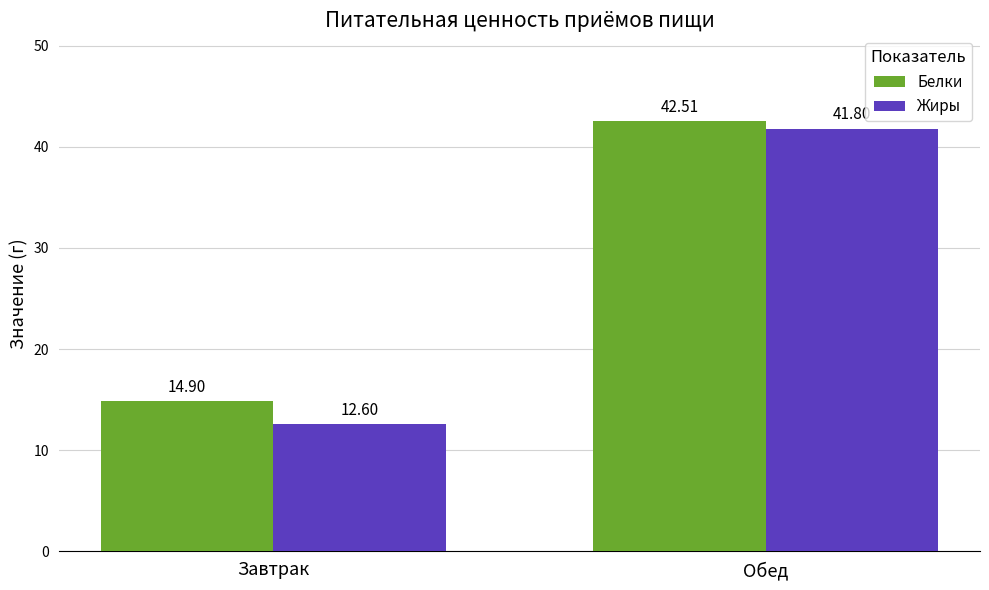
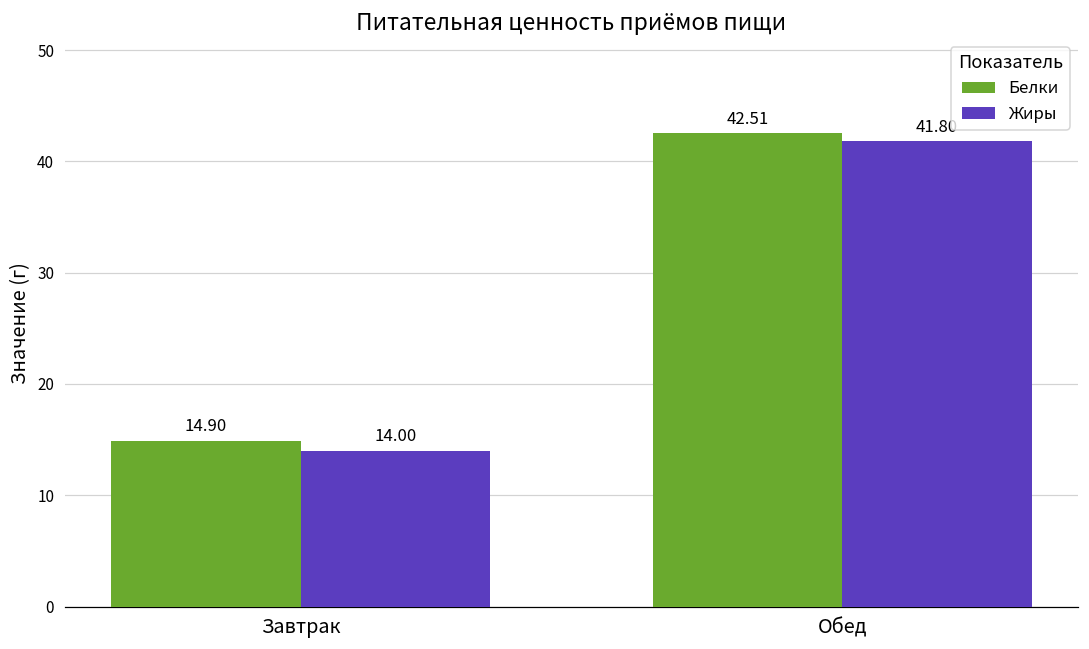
  {
    "Белки": {
      "Завтрак": 14.90,
      "Обед": 42.51
    },
    "Жиры": {
-     "Завтрак": 12.60
+     "Завтрак": 14.00
    }
  }
